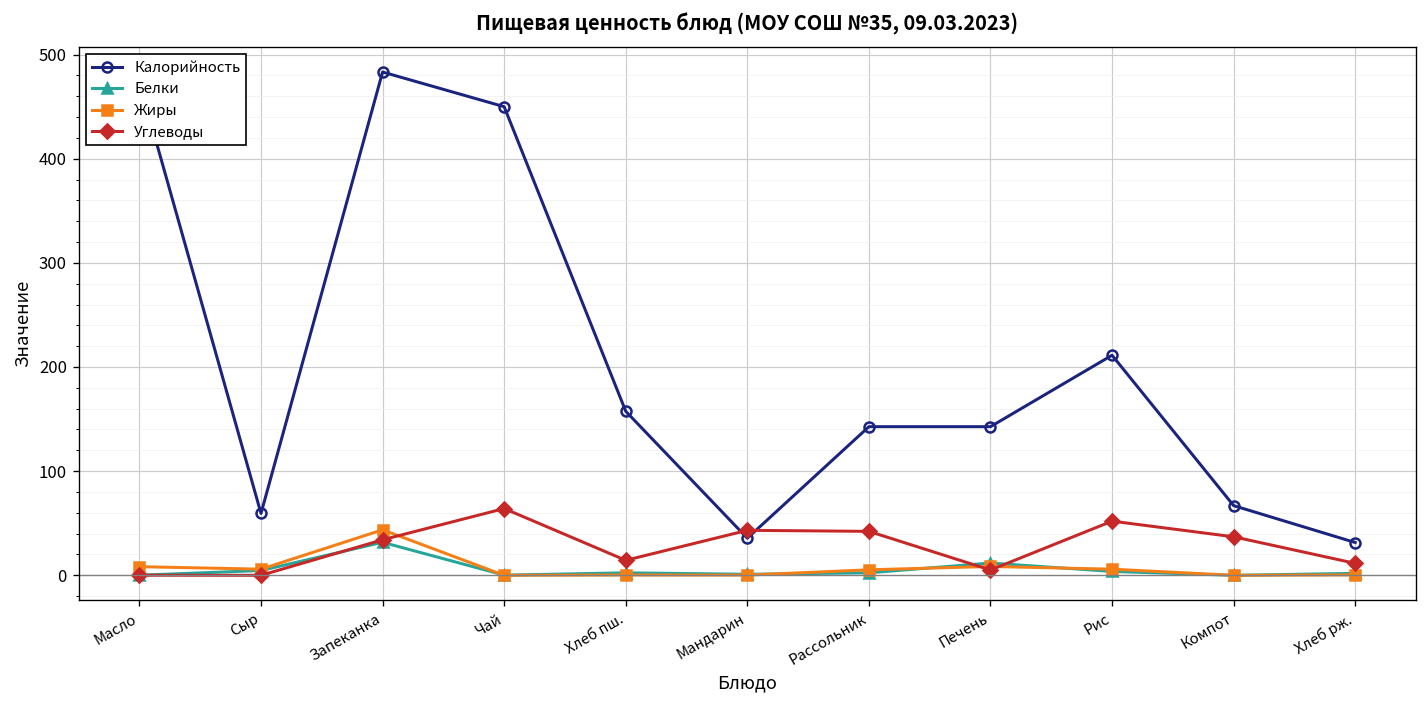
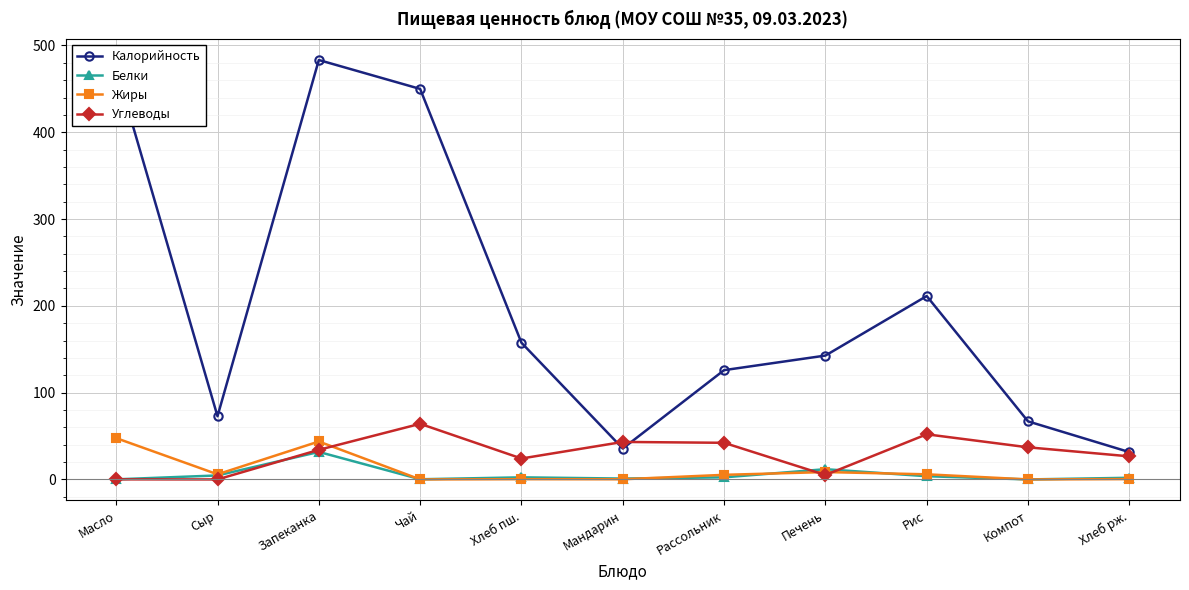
  {
    "Калорийность": {
-     "Сыр": 60,
+     "Сыр": 70,
      "Запеканка": 480,
      "Чай": 450,
      "Хлеб пш.": 160,
      "Мандарин": 40,
-     "Рассольник": 140,
+     "Рассольник": 130,
      "Печень": 140,
      "Рис": 210,
      "Компот": 70,
      "Хлеб рж.": 30
    },
    "Белки": {
      "Печень": 10
    },
    "Жиры": {
-     "Масло": 10,
+     "Масло": 50,
      "Запеканка": 40,
      "Печень": 10
    },
    "Углеводы": {
      "Сыр": 0,
      "Чай": 60,
-     "Хлеб пш.": 10,
+     "Хлеб пш.": 20,
      "Мандарин": 40,
      "Рассольник": 40,
      "Печень": 10,
      "Рис": 50,
      "Компот": 40,
-     "Хлеб рж.": 10
+     "Хлеб рж.": 30
    }
  }
